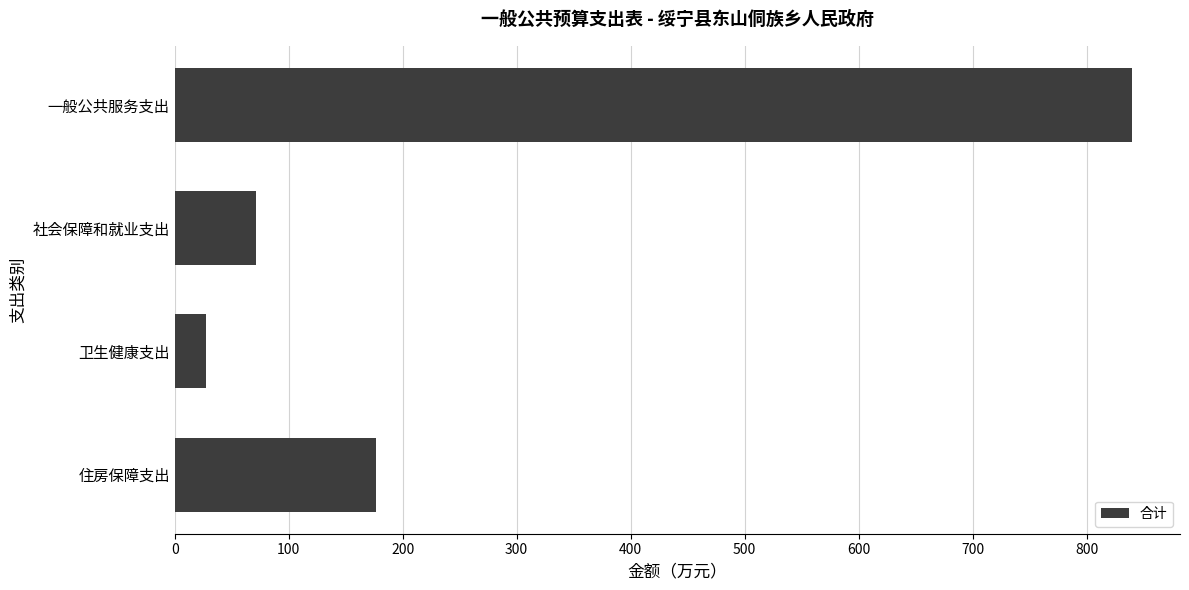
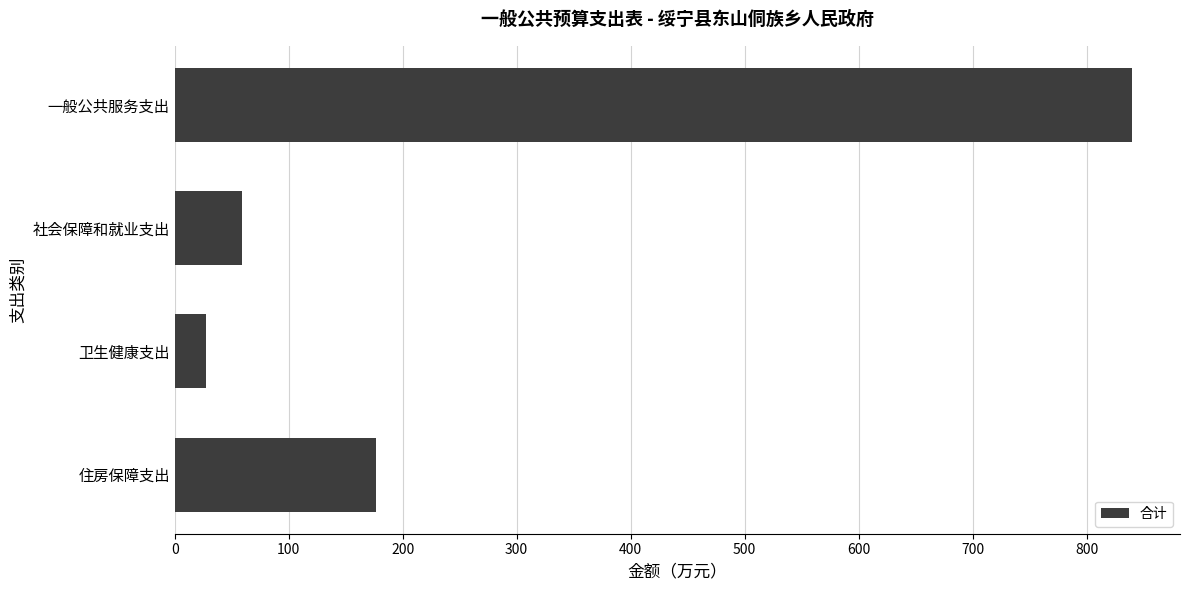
  {
    "一般公共服务支出": 840,
-   "社会保障和就业支出": 72,
+   "社会保障和就业支出": 59,
    "卫生健康支出": 28,
    "住房保障支出": 177
  }
